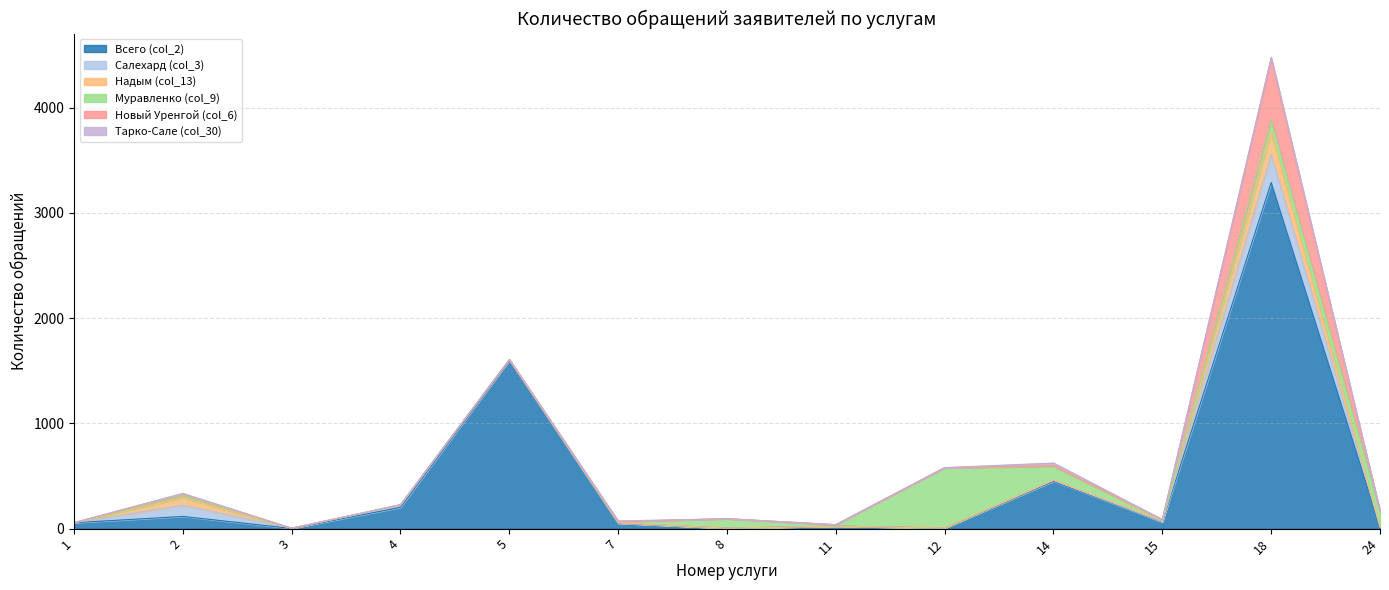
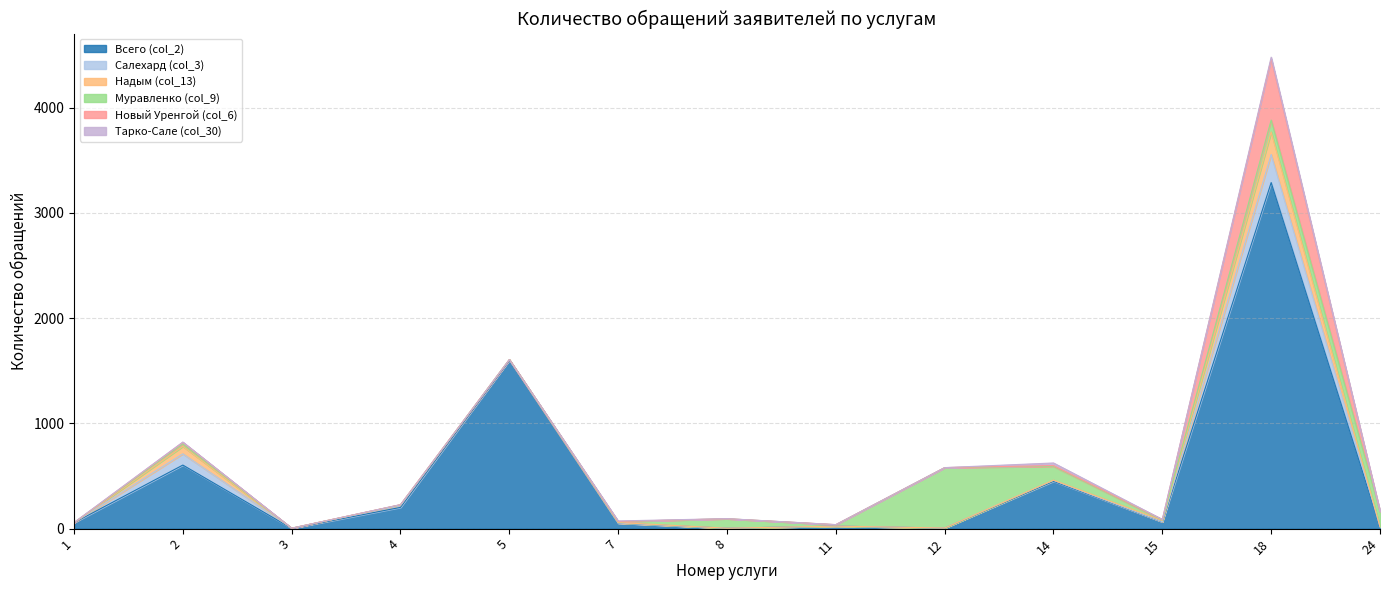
  {
    "Всего (col_2)": {
-     "2": 120,
+     "2": 600,
      "18": 3290
    },
    "Муравленко (col_9)": {
      "18": 110
    }
  }
